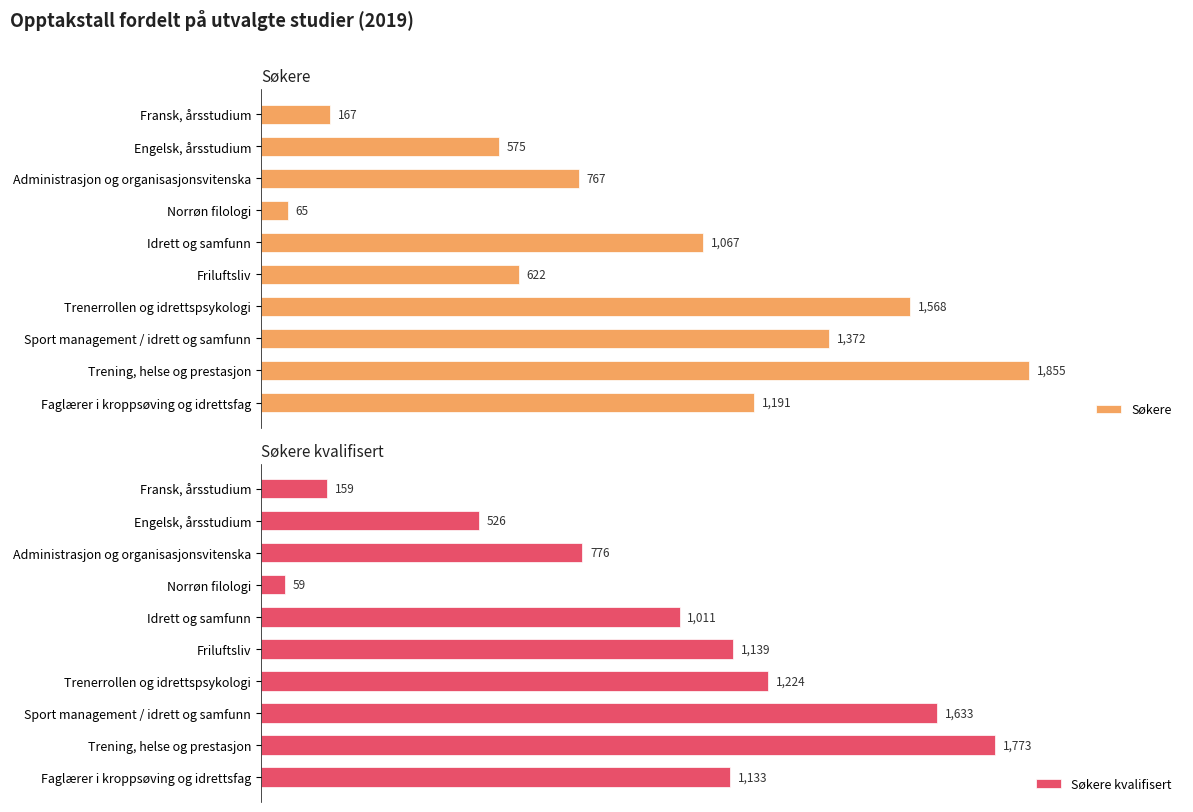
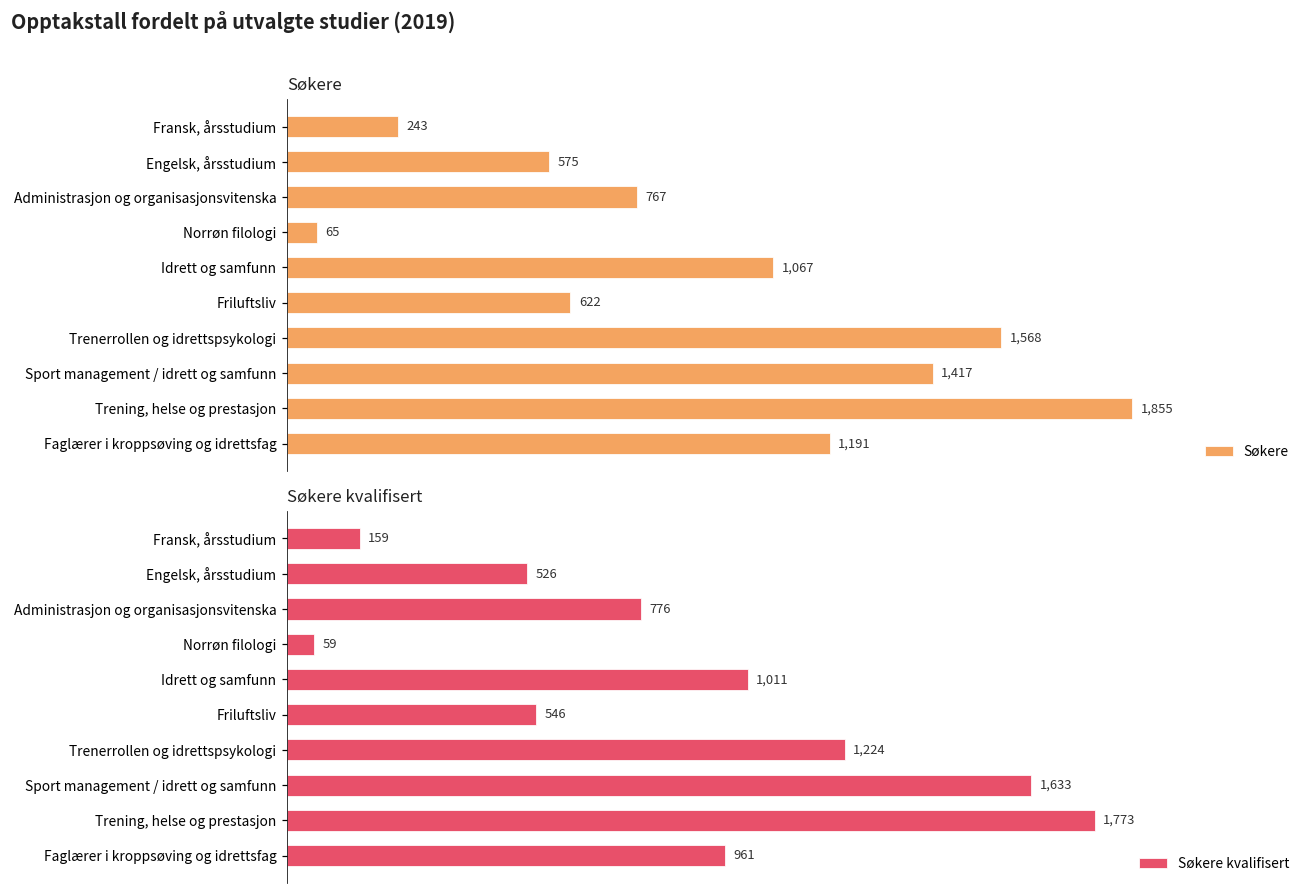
  {
    "Søkere": {
-     "Fransk, årsstudium": "167",
-     "Sport management / idrett og samfunn": "1,372"
+     "Fransk, årsstudium": "243",
+     "Sport management / idrett og samfunn": "1,417"
    },
    "Søkere kvalifisert": {
-     "Friluftsliv": "1,139",
-     "Faglærer i kroppsøving og idrettsfag": "1,133"
+     "Friluftsliv": "546",
+     "Faglærer i kroppsøving og idrettsfag": "961"
    }
  }
